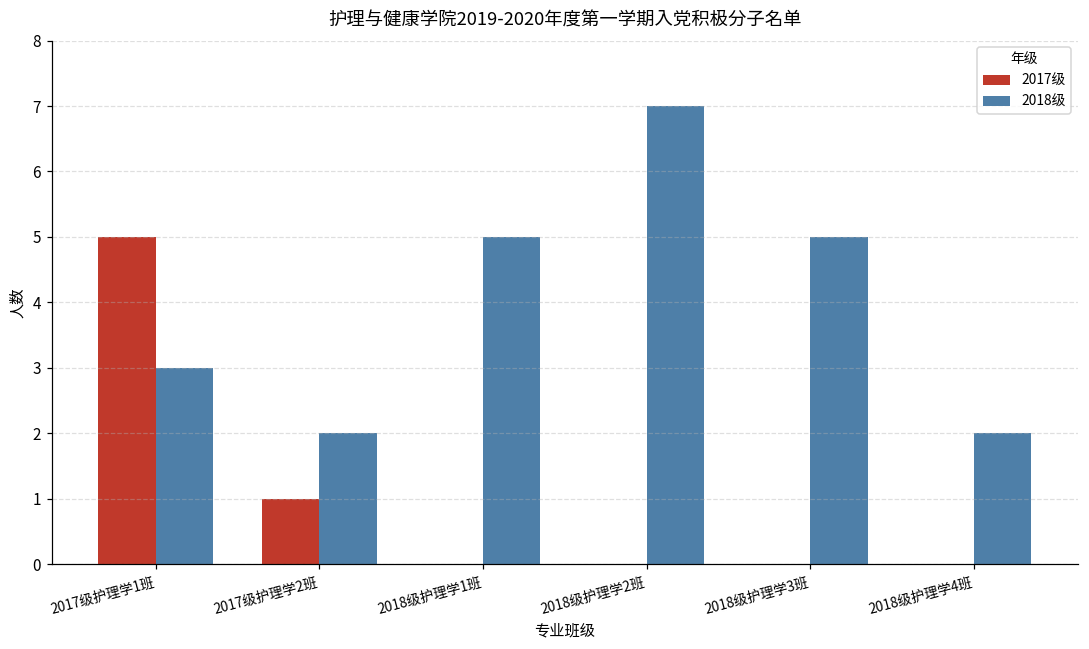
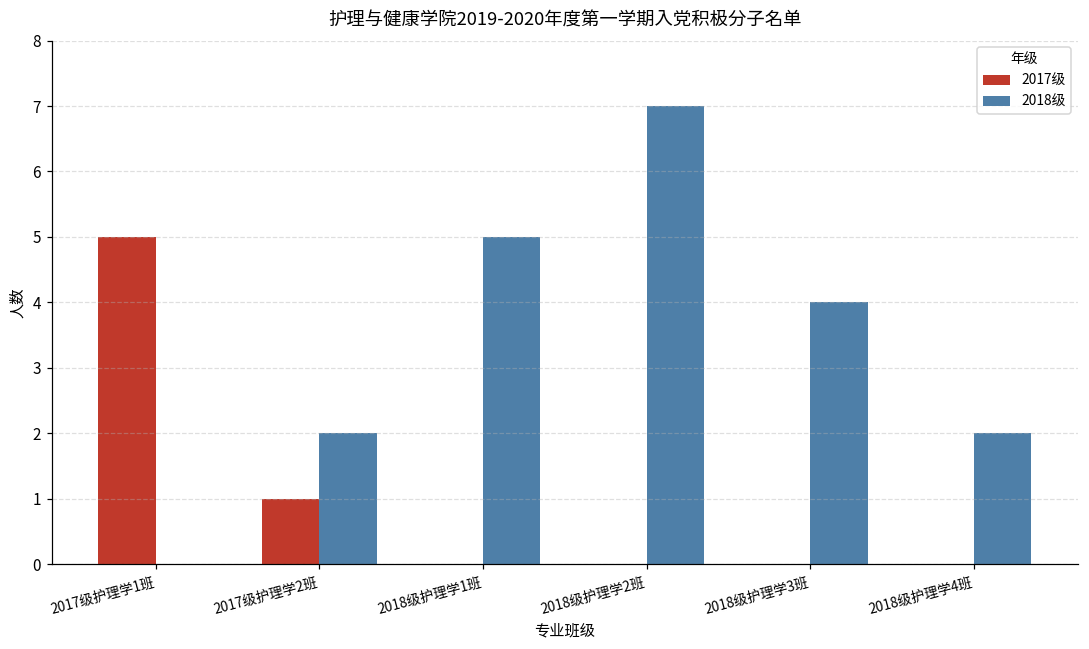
  {
    "2017级": {
      "2017级护理学1班": 5,
      "2017级护理学2班": 1,
      "2018级护理学1班": 0,
      "2018级护理学2班": 0,
      "2018级护理学3班": 0,
      "2018级护理学4班": 0
    },
    "2018级": {
-     "2017级护理学1班": 3,
+     "2017级护理学1班": 0,
      "2017级护理学2班": 2,
      "2018级护理学1班": 5,
      "2018级护理学2班": 7,
-     "2018级护理学3班": 5,
+     "2018级护理学3班": 4,
      "2018级护理学4班": 2
    }
  }
